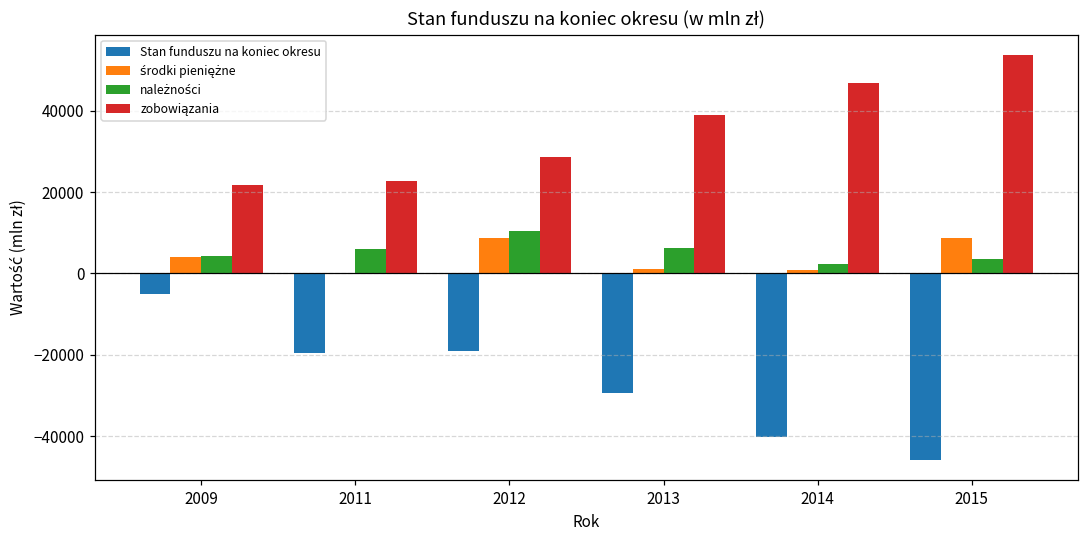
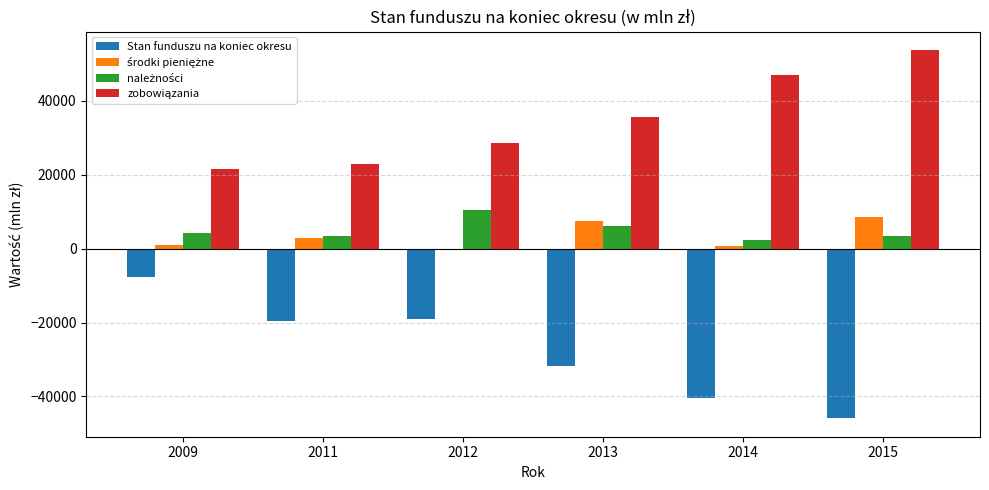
  {
    "Stan funduszu na koniec okresu": {
-     "2009": -5000,
+     "2009": -8000,
      "2011": -20000,
      "2012": -19000,
-     "2013": -29000,
+     "2013": -32000,
      "2014": -40000,
      "2015": -46000
    },
    "środki pieniężne": {
-     "2009": 4000,
-     "2011": 0,
-     "2012": 9000,
-     "2013": 1000,
+     "2009": 1000,
+     "2011": 3000,
+     "2012": 0,
+     "2013": 7000,
      "2014": 1000,
      "2015": 9000
    },
    "należności": {
      "2009": 4000,
-     "2011": 6000,
+     "2011": 3000,
      "2012": 10000,
      "2013": 6000,
      "2014": 2000,
      "2015": 4000
    },
    "zobowiązania": {
      "2009": 22000,
      "2011": 23000,
      "2012": 29000,
-     "2013": 39000,
+     "2013": 36000,
      "2014": 47000,
      "2015": 54000
    }
  }
